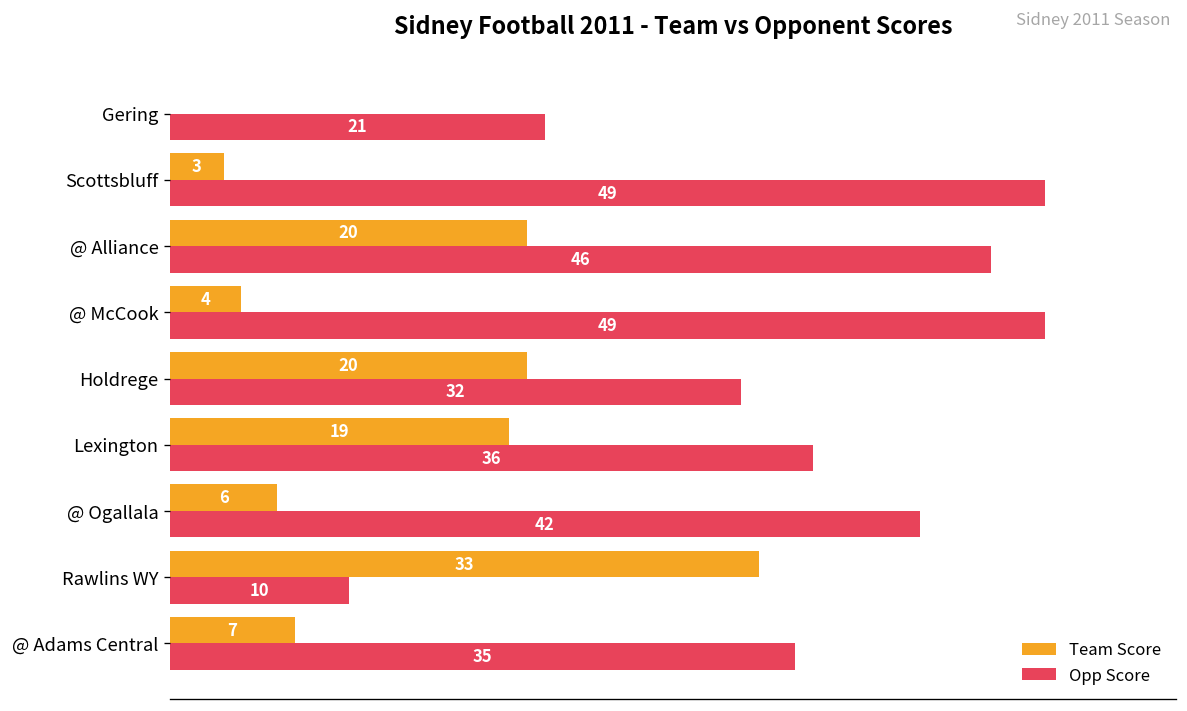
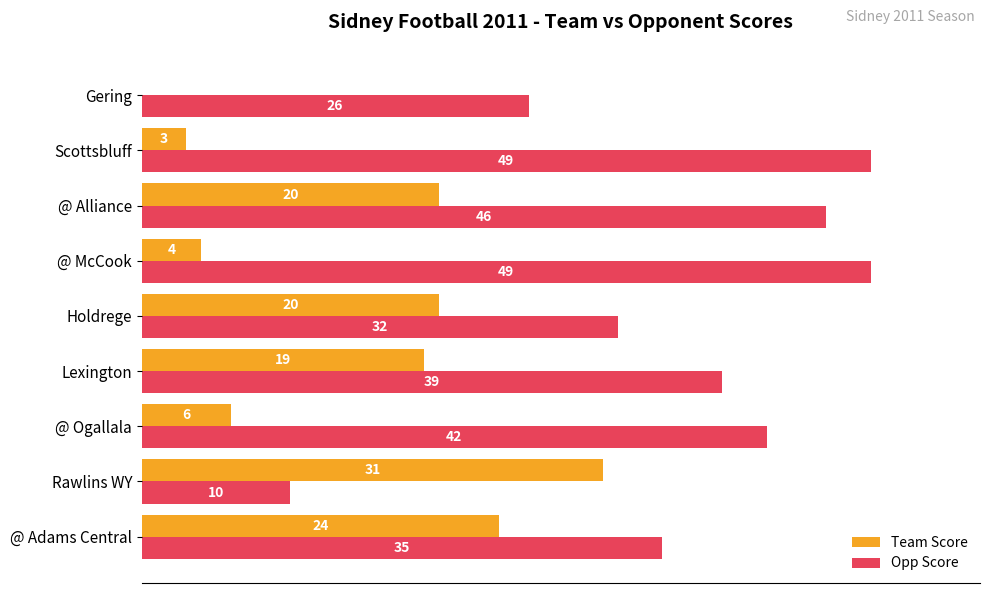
  {
    "Team Score": {
      "Scottsbluff": 3,
      "@ Alliance": 20,
      "@ McCook": 4,
      "Holdrege": 20,
      "Lexington": 19,
      "@ Ogallala": 6,
-     "Rawlins WY": 33,
-     "@ Adams Central": 7
+     "Rawlins WY": 31,
+     "@ Adams Central": 24
    },
    "Opp Score": {
-     "Gering": 21,
+     "Gering": 26,
      "Scottsbluff": 49,
      "@ Alliance": 46,
      "@ McCook": 49,
      "Holdrege": 32,
-     "Lexington": 36,
+     "Lexington": 39,
      "@ Ogallala": 42,
      "Rawlins WY": 10,
      "@ Adams Central": 35
    }
  }
